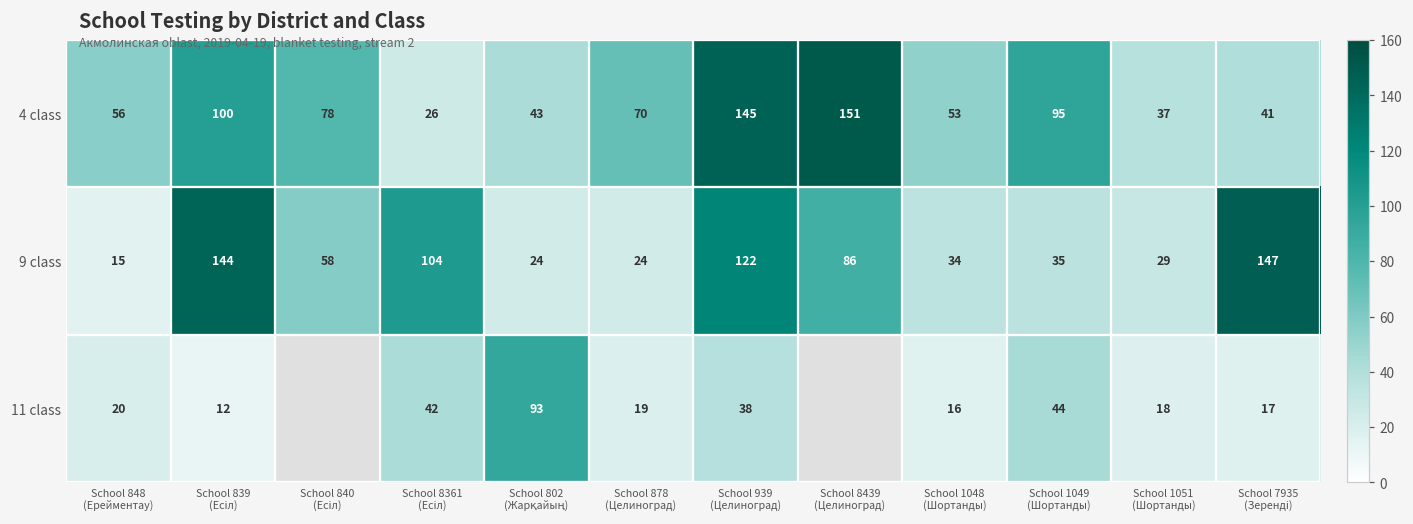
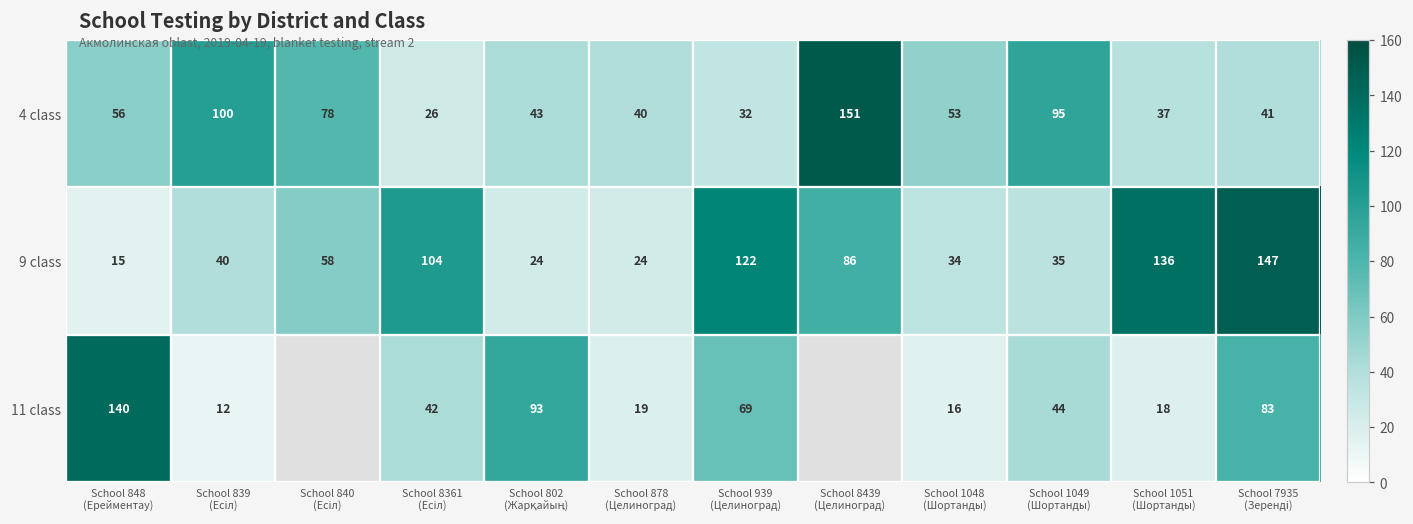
  {
    "4 class": {
      "School 848 (Ерейментау)": 56,
      "School 839 (Есіл)": 100,
      "School 840 (Есіл)": 78,
      "School 8361 (Есіл)": 26,
      "School 802 (Жарқайың)": 43,
-     "School 878 (Целиноград)": 70,
-     "School 939 (Целиноград)": 145,
+     "School 878 (Целиноград)": 40,
+     "School 939 (Целиноград)": 32,
      "School 8439 (Целиноград)": 151,
      "School 1048 (Шортанды)": 53,
      "School 1049 (Шортанды)": 95,
      "School 1051 (Шортанды)": 37,
      "School 7935 (Зеренді)": 41
    },
    "9 class": {
      "School 848 (Ерейментау)": 15,
-     "School 839 (Есіл)": 144,
+     "School 839 (Есіл)": 40,
      "School 840 (Есіл)": 58,
      "School 8361 (Есіл)": 104,
      "School 802 (Жарқайың)": 24,
      "School 878 (Целиноград)": 24,
      "School 939 (Целиноград)": 122,
      "School 8439 (Целиноград)": 86,
      "School 1048 (Шортанды)": 34,
      "School 1049 (Шортанды)": 35,
-     "School 1051 (Шортанды)": 29,
+     "School 1051 (Шортанды)": 136,
      "School 7935 (Зеренді)": 147
    },
    "11 class": {
-     "School 848 (Ерейментау)": 20,
+     "School 848 (Ерейментау)": 140,
      "School 839 (Есіл)": 12,
      "School 8361 (Есіл)": 42,
      "School 802 (Жарқайың)": 93,
      "School 878 (Целиноград)": 19,
-     "School 939 (Целиноград)": 38,
+     "School 939 (Целиноград)": 69,
      "School 1048 (Шортанды)": 16,
      "School 1049 (Шортанды)": 44,
      "School 1051 (Шортанды)": 18,
-     "School 7935 (Зеренді)": 17
+     "School 7935 (Зеренді)": 83
    }
  }
